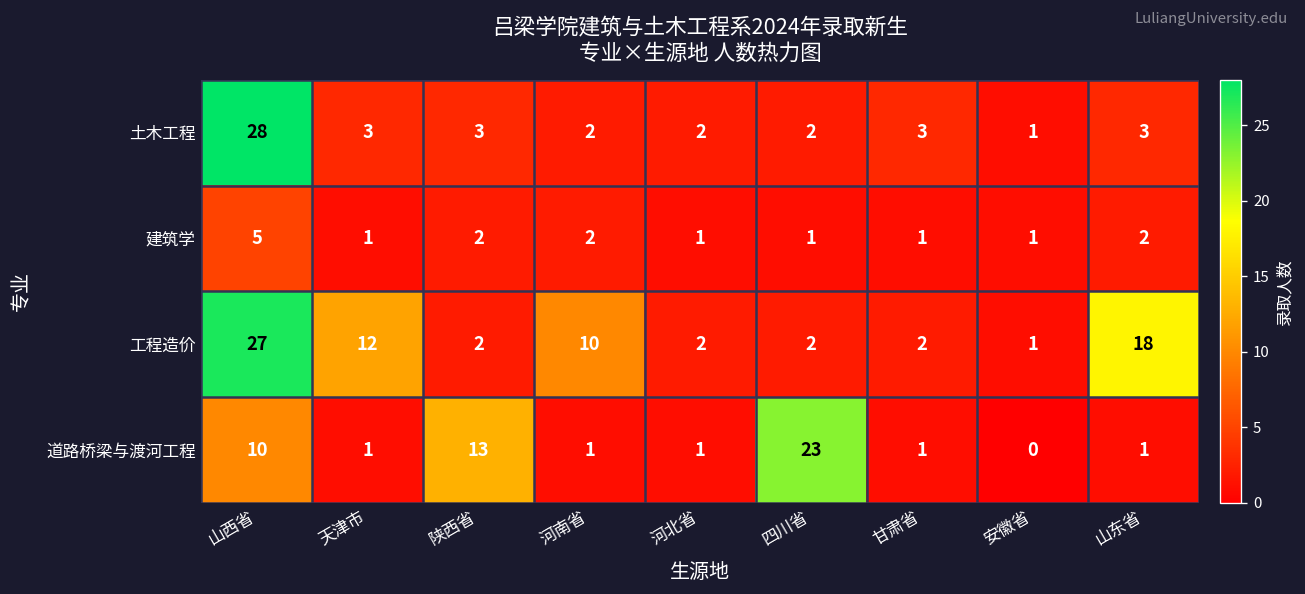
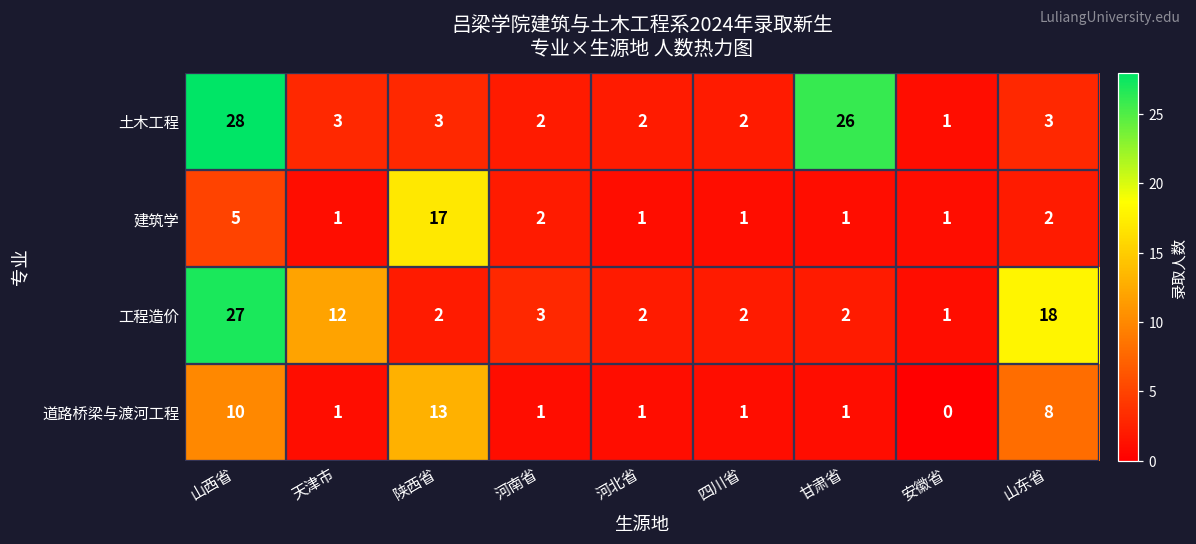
  {
    "土木工程": {
      "山西省": 28,
      "天津市": 3,
      "陕西省": 3,
      "河南省": 2,
      "河北省": 2,
      "四川省": 2,
-     "甘肃省": 3,
+     "甘肃省": 26,
      "安徽省": 1,
      "山东省": 3
    },
    "建筑学": {
      "山西省": 5,
      "天津市": 1,
-     "陕西省": 2,
+     "陕西省": 17,
      "河南省": 2,
      "河北省": 1,
      "四川省": 1,
      "甘肃省": 1,
      "安徽省": 1,
      "山东省": 2
    },
    "工程造价": {
      "山西省": 27,
      "天津市": 12,
      "陕西省": 2,
-     "河南省": 10,
+     "河南省": 3,
      "河北省": 2,
      "四川省": 2,
      "甘肃省": 2,
      "安徽省": 1,
      "山东省": 18
    },
    "道路桥梁与渡河工程": {
      "山西省": 10,
      "天津市": 1,
      "陕西省": 13,
      "河南省": 1,
      "河北省": 1,
-     "四川省": 23,
+     "四川省": 1,
      "甘肃省": 1,
      "安徽省": 0,
-     "山东省": 1
+     "山东省": 8
    }
  }
